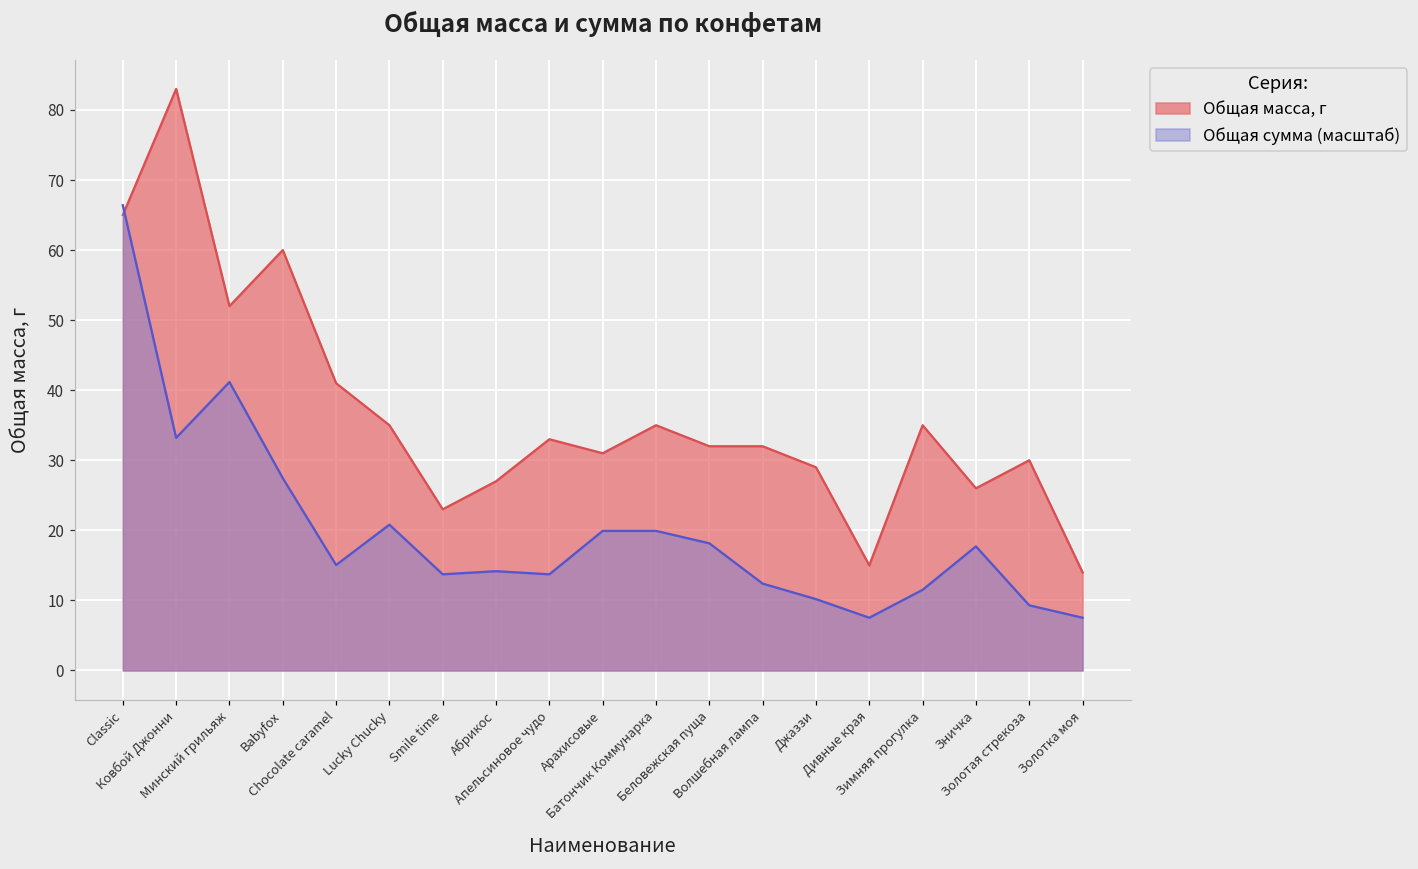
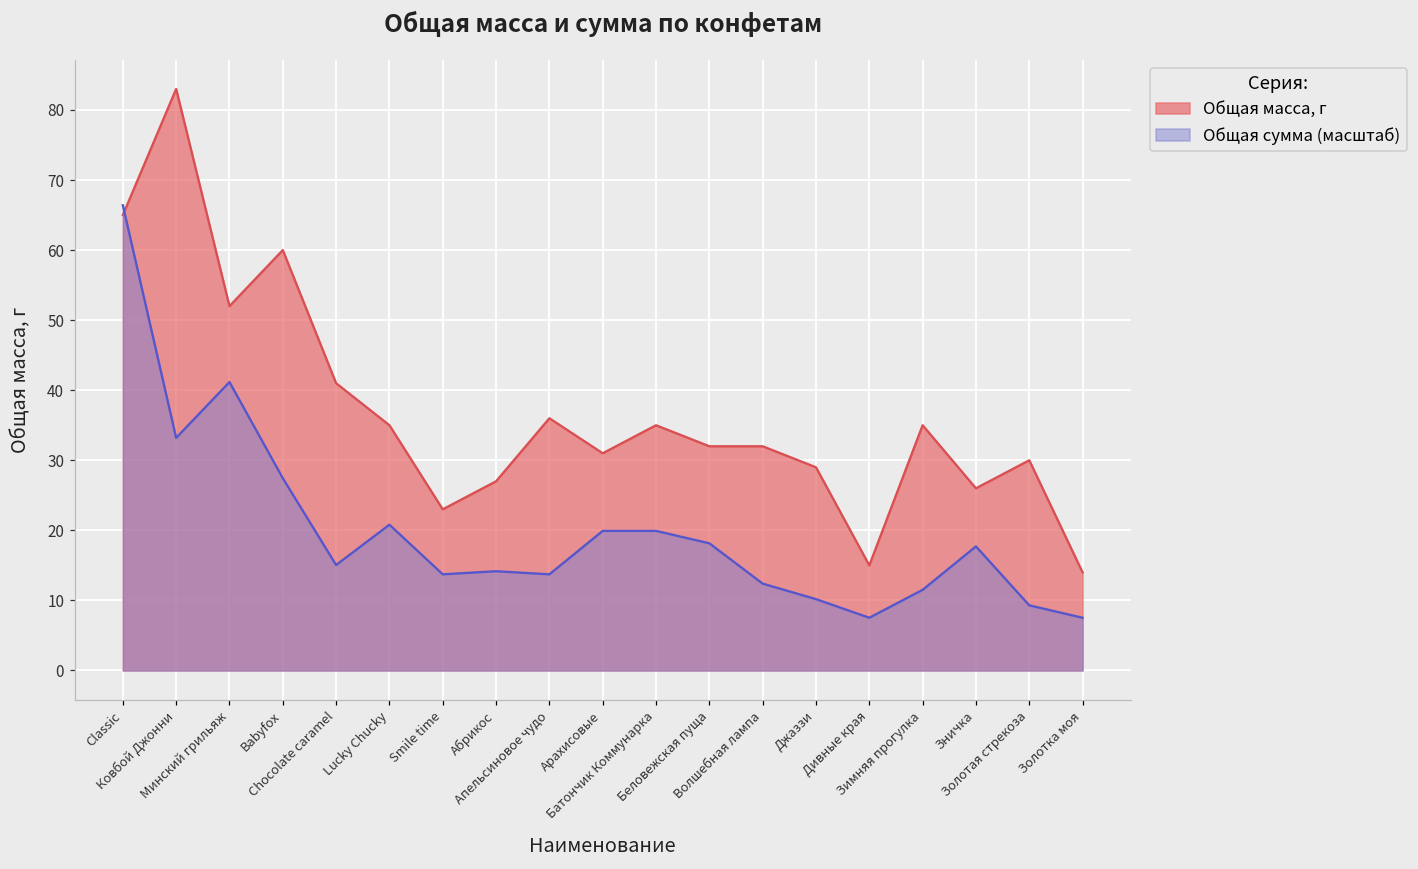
  {
    "Общая масса, г": {
      "Classic": 65,
      "Ковбой Джонни": 83,
      "Минский грильяж": 52,
      "Babyfox": 60,
      "Chocolate caramel": 41,
      "Lucky Chucky": 35,
      "Smile time": 23,
      "Абрикос": 27,
-     "Апельсиновое чудо": 33,
+     "Апельсиновое чудо": 36,
      "Арахисовые": 31,
      "Батончик Коммунарка": 35,
      "Беловежская пуща": 32,
      "Волшебная лампа": 32,
      "Джаззи": 29,
      "Дивные края": 15,
      "Зимняя прогулка": 35,
      "Зничка": 26,
      "Золотая стрекоза": 30,
      "Золотка моя": 14
    },
    "Общая сумма (масштаб)": {
      "Classic": 66,
      "Ковбой Джонни": 33,
      "Минский грильяж": 41,
      "Babyfox": 27,
      "Chocolate caramel": 15,
      "Lucky Chucky": 21,
      "Smile time": 14,
      "Абрикос": 14,
      "Апельсиновое чудо": 14,
      "Арахисовые": 20,
      "Батончик Коммунарка": 20,
      "Беловежская пуща": 18,
      "Волшебная лампа": 12,
      "Джаззи": 10,
      "Дивные края": 8,
      "Зимняя прогулка": 12,
      "Зничка": 18,
      "Золотая стрекоза": 9,
      "Золотка моя": 8
    }
  }
